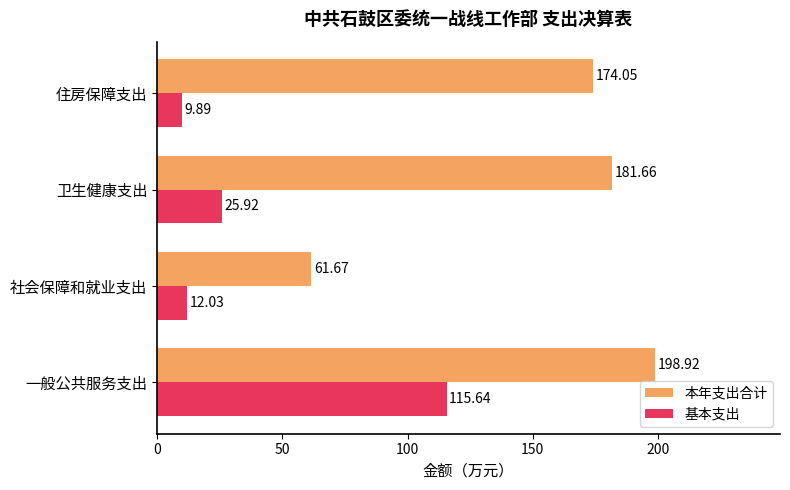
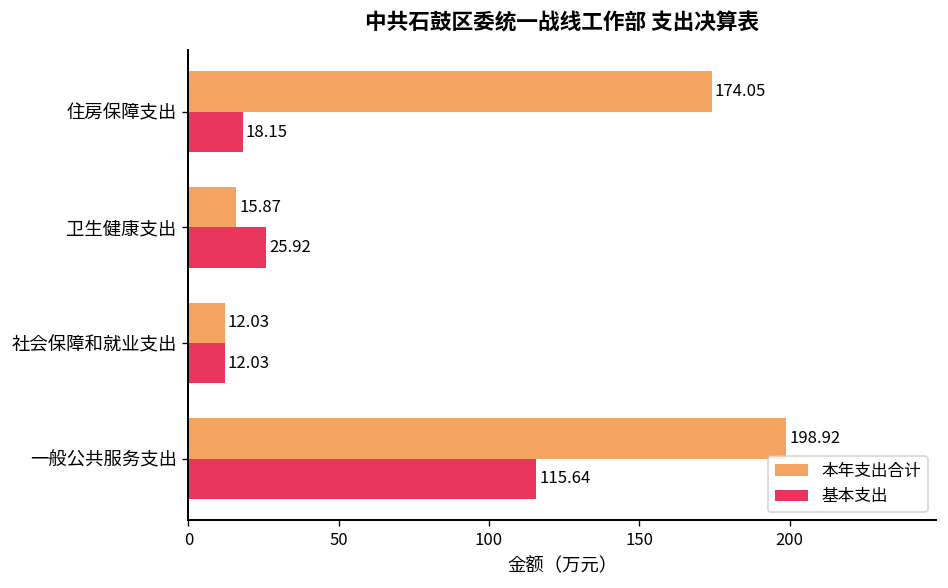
  {
    "本年支出合计": {
      "住房保障支出": 174.05,
-     "卫生健康支出": 181.66,
-     "社会保障和就业支出": 61.67,
+     "卫生健康支出": 15.87,
+     "社会保障和就业支出": 12.03,
      "一般公共服务支出": 198.92
    },
    "基本支出": {
-     "住房保障支出": 9.89,
+     "住房保障支出": 18.15,
      "卫生健康支出": 25.92,
      "社会保障和就业支出": 12.03,
      "一般公共服务支出": 115.64
    }
  }
